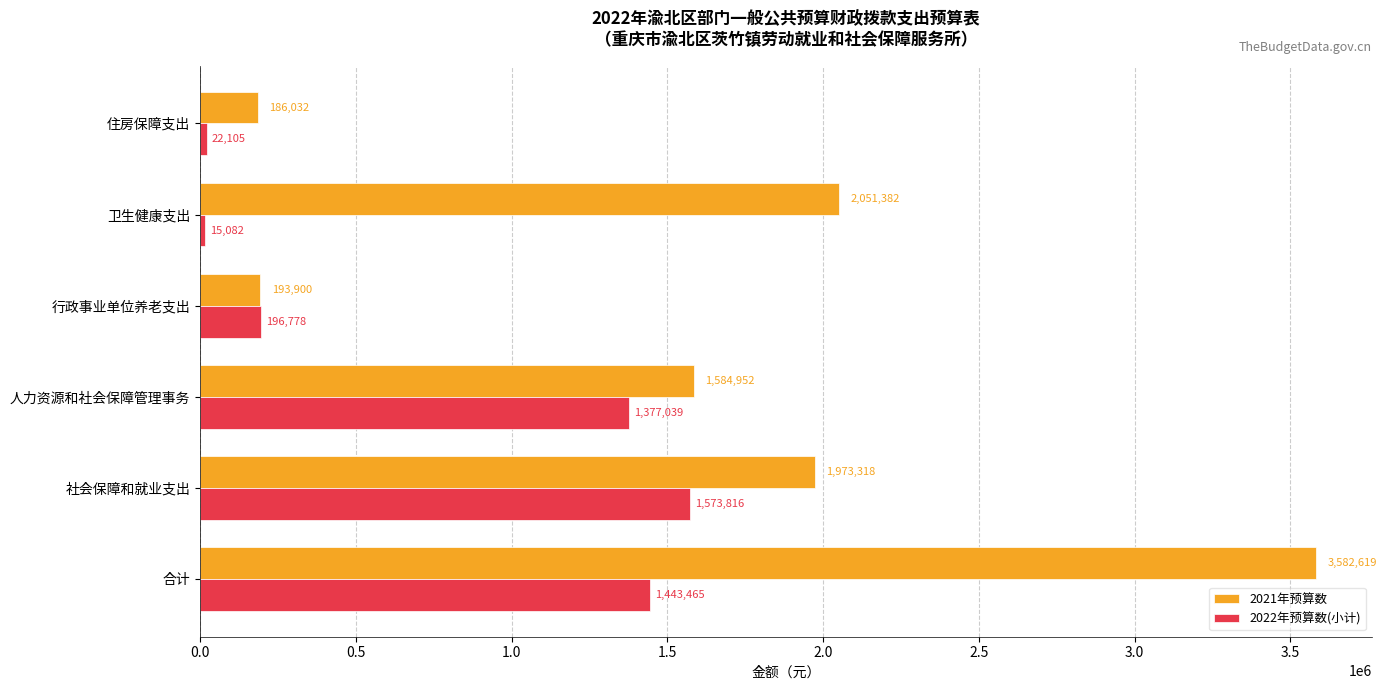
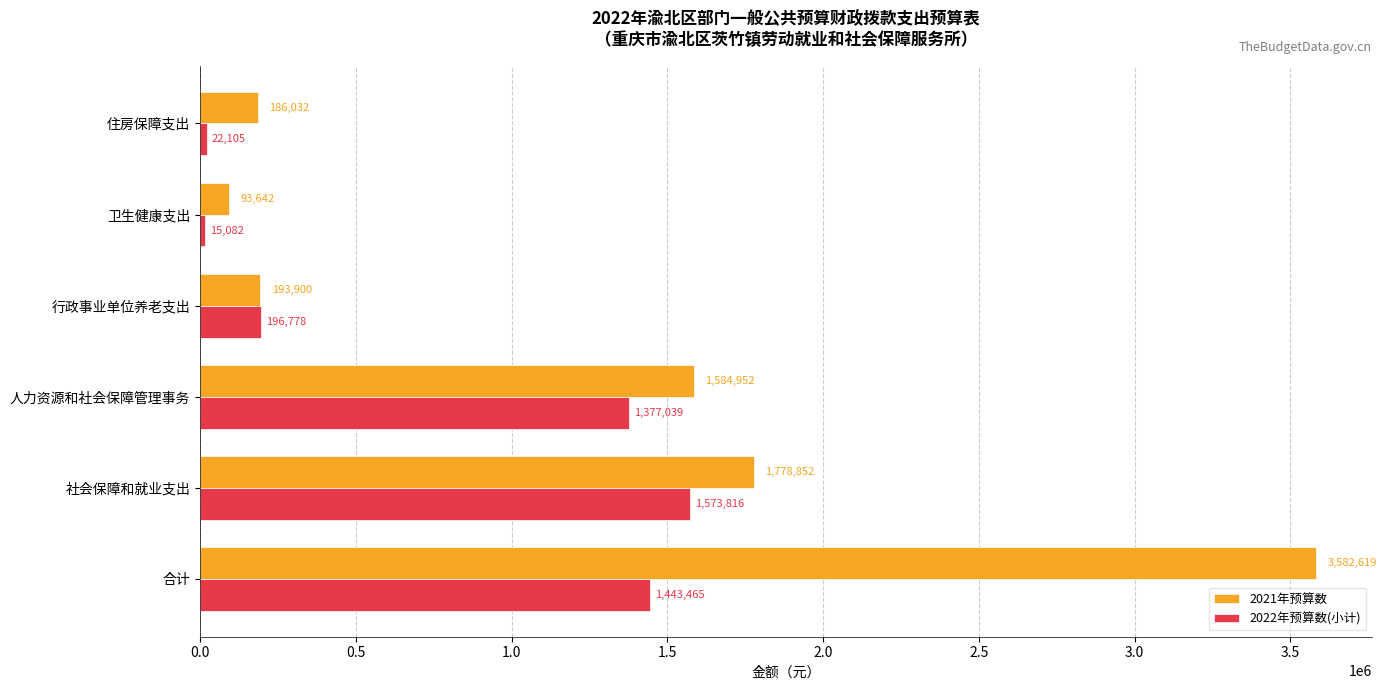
  {
    "2021年预算数": {
      "住房保障支出": "186,032",
-     "卫生健康支出": "2,051,382",
+     "卫生健康支出": "93,642",
      "行政事业单位养老支出": "193,900",
      "人力资源和社会保障管理事务": "1,584,952",
-     "社会保障和就业支出": "1,973,318",
+     "社会保障和就业支出": "1,778,852",
      "合计": "3,582,619"
    },
    "2022年预算数(小计)": {
      "住房保障支出": "22,105",
      "卫生健康支出": "15,082",
      "行政事业单位养老支出": "196,778",
      "人力资源和社会保障管理事务": "1,377,039",
      "社会保障和就业支出": "1,573,816",
      "合计": "1,443,465"
    }
  }
